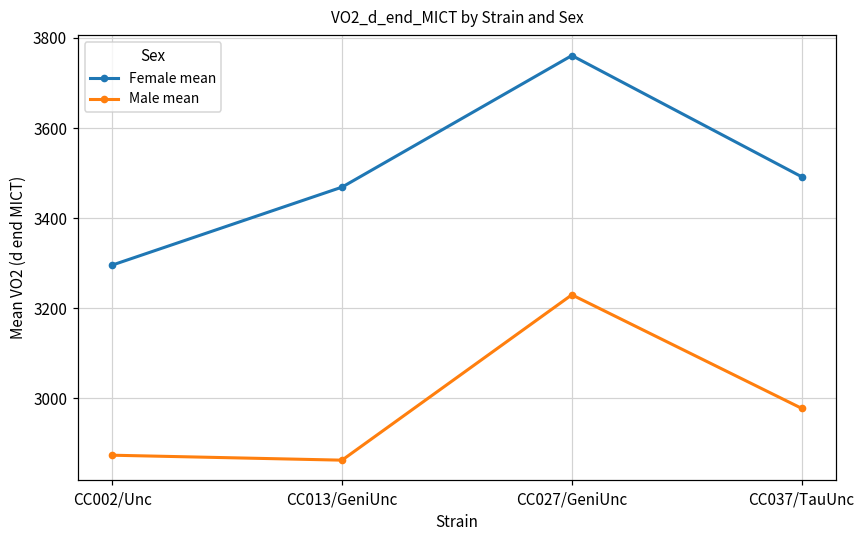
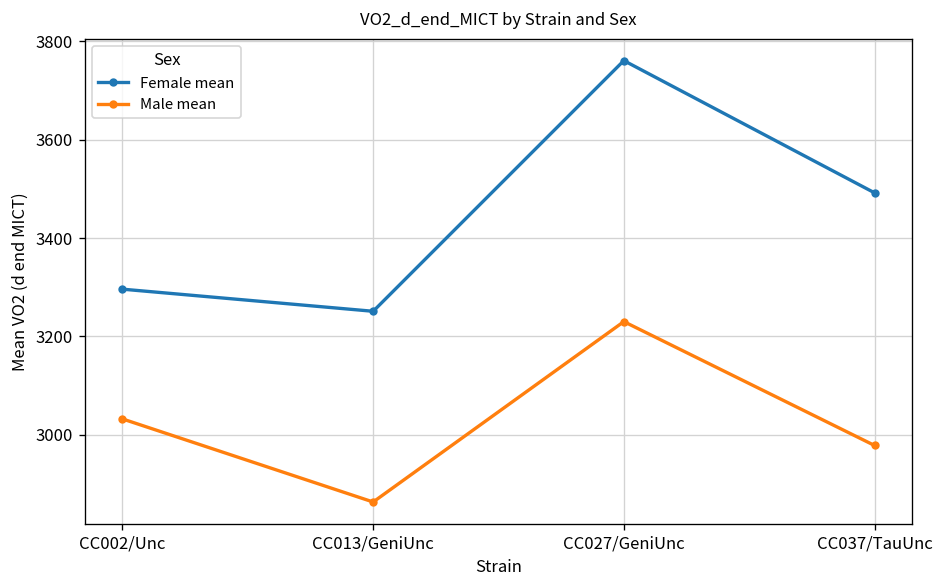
  {
    "Female mean": {
      "CC002/Unc": 3300,
-     "CC013/GeniUnc": 3470,
+     "CC013/GeniUnc": 3250,
      "CC027/GeniUnc": 3760,
      "CC037/TauUnc": 3490
    },
    "Male mean": {
-     "CC002/Unc": 2870,
+     "CC002/Unc": 3030,
      "CC013/GeniUnc": 2860,
      "CC027/GeniUnc": 3230,
      "CC037/TauUnc": 2980
    }
  }
